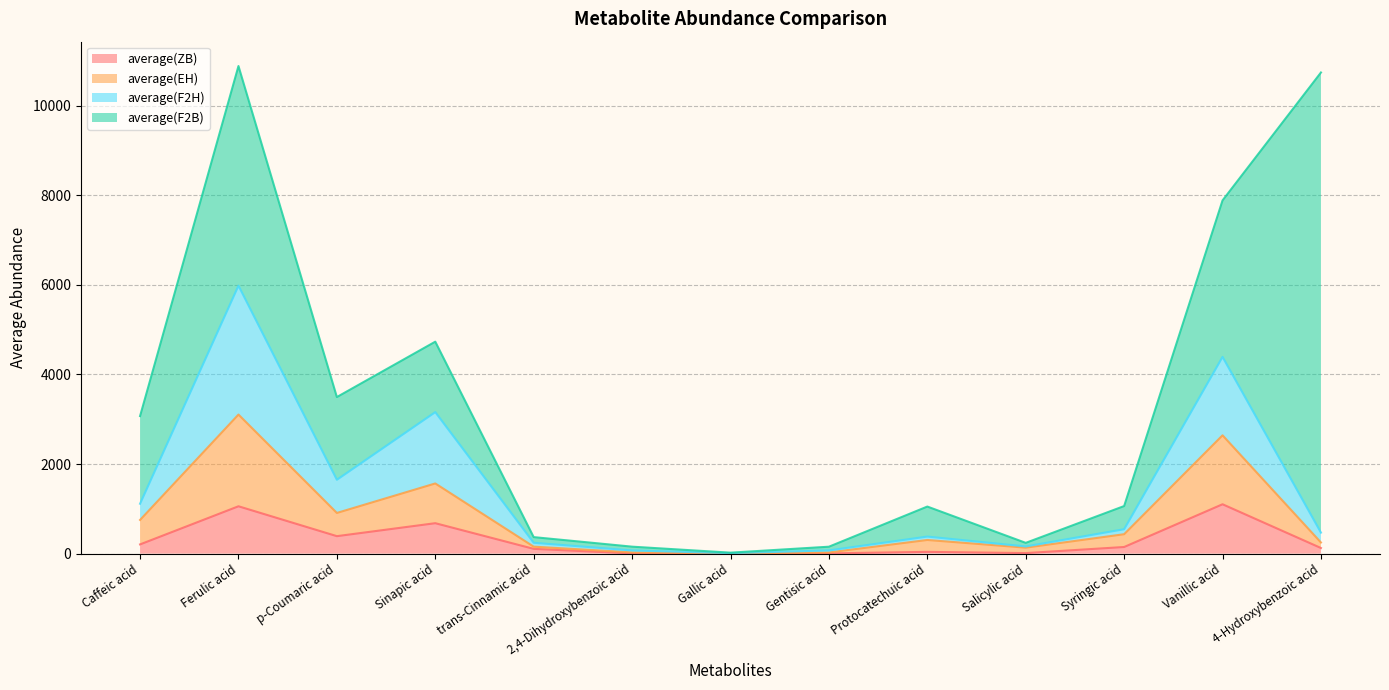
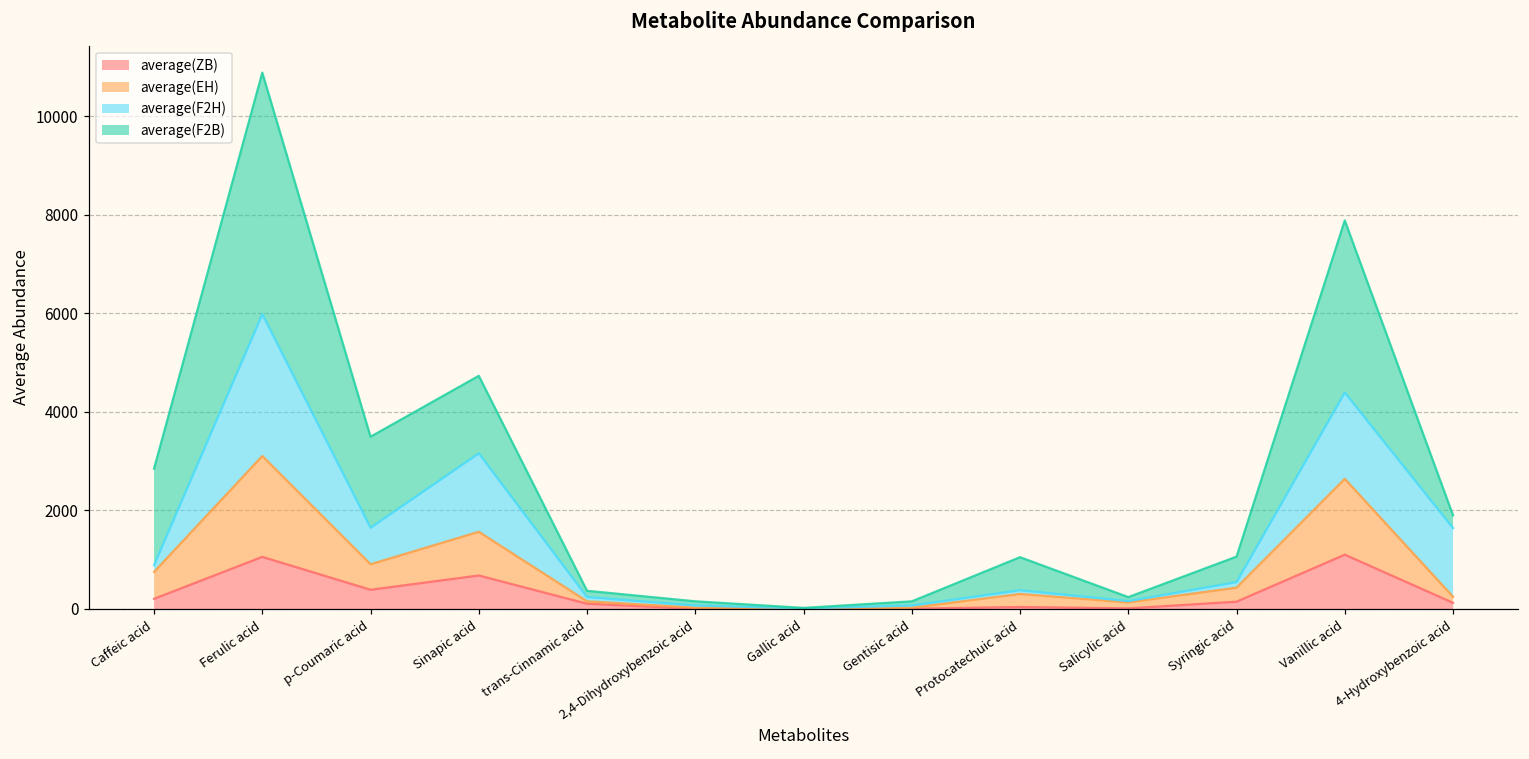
  {
    "average(F2H)": {
-     "Caffeic acid": 400,
+     "Caffeic acid": 100,
      "Ferulic acid": 2900,
      "p-Coumaric acid": 700,
      "Sinapic acid": 1600,
      "trans-Cinnamic acid": 100,
      "Protocatechuic acid": 100,
      "Syringic acid": 100,
      "Vanillic acid": 1800,
-     "4-Hydroxybenzoic acid": 200
+     "4-Hydroxybenzoic acid": 1400
    },
    "average(F2B)": {
      "Caffeic acid": 2000,
      "Ferulic acid": 4900,
      "p-Coumaric acid": 1800,
      "Sinapic acid": 1600,
      "trans-Cinnamic acid": 100,
      "2,4-Dihydroxybenzoic acid": 100,
      "Gentisic acid": 100,
      "Protocatechuic acid": 700,
      "Salicylic acid": 100,
      "Syringic acid": 500,
      "Vanillic acid": 3500,
-     "4-Hydroxybenzoic acid": 10300
+     "4-Hydroxybenzoic acid": 300
    }
  }
